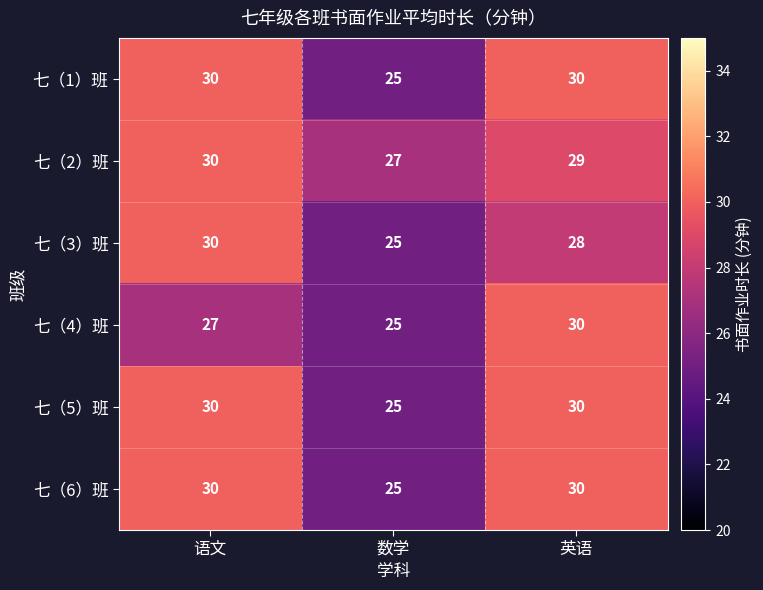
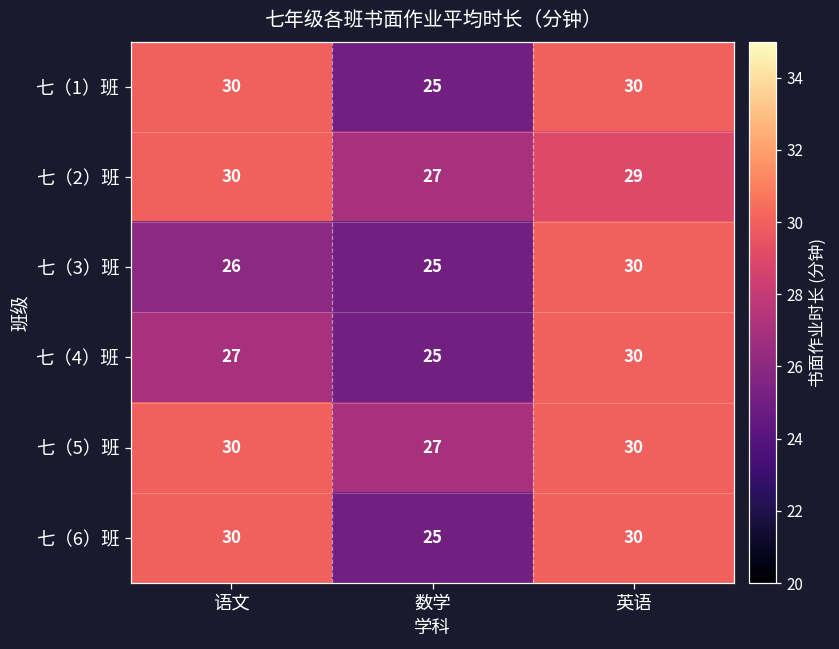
  {
    "七（1）班": {
      "语文": 30,
      "数学": 25,
      "英语": 30
    },
    "七（2）班": {
      "语文": 30,
      "数学": 27,
      "英语": 29
    },
    "七（3）班": {
-     "语文": 30,
+     "语文": 26,
      "数学": 25,
-     "英语": 28
+     "英语": 30
    },
    "七（4）班": {
      "语文": 27,
      "数学": 25,
      "英语": 30
    },
    "七（5）班": {
      "语文": 30,
-     "数学": 25,
+     "数学": 27,
      "英语": 30
    },
    "七（6）班": {
      "语文": 30,
      "数学": 25,
      "英语": 30
    }
  }
